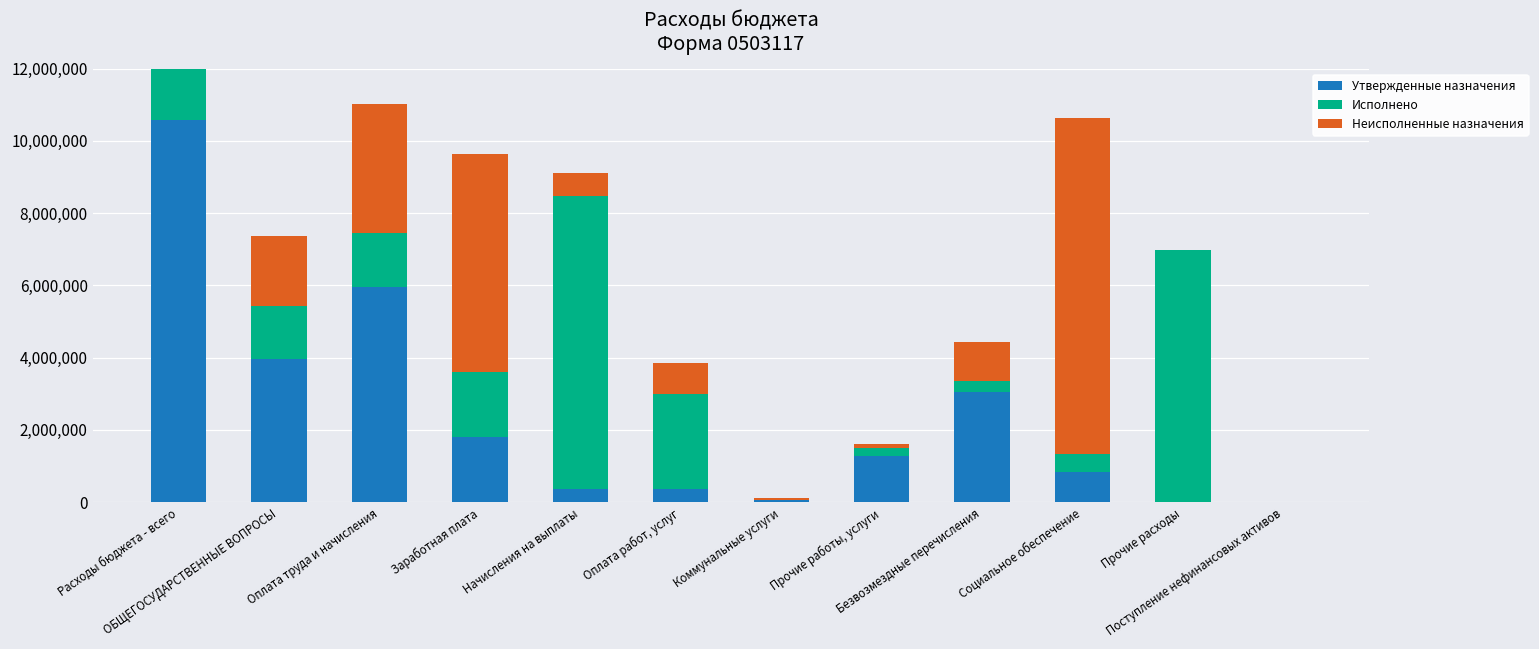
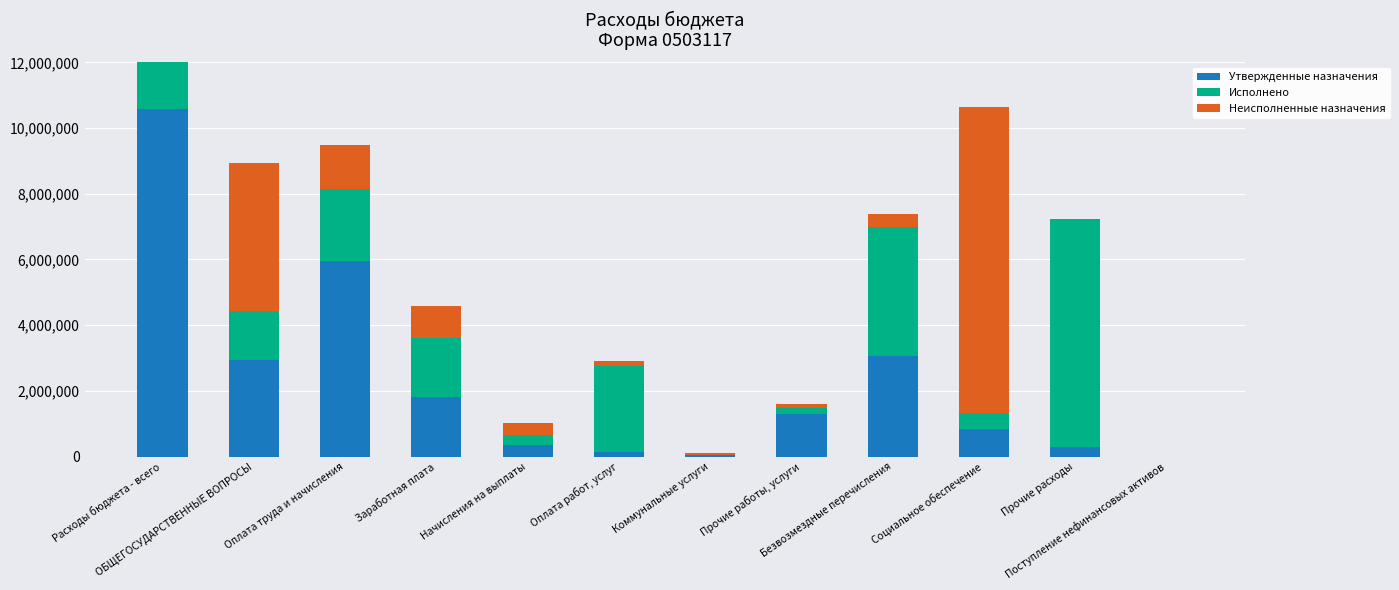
  {
    "Утвержденные назначения": {
      "Расходы бюджета - всего": "10,600,000",
-     "ОБЩЕГОСУДАРСТВЕННЫЕ ВОПРОСЫ": "4,000,000",
+     "ОБЩЕГОСУДАРСТВЕННЫЕ ВОПРОСЫ": "3,000,000",
      "Оплата труда и начисления": "6,000,000",
      "Заработная плата": "1,800,000",
      "Начисления на выплаты": "400,000",
-     "Оплата работ, услуг": "400,000",
+     "Оплата работ, услуг": "100,000",
      "Прочие работы, услуги": "1,300,000",
      "Безвозмездные перечисления": "3,100,000",
      "Социальное обеспечение": "800,000",
-     "Прочие расходы": "0"
+     "Прочие расходы": "300,000"
    },
    "Исполнено": {
      "ОБЩЕГОСУДАРСТВЕННЫЕ ВОПРОСЫ": "1,500,000",
-     "Оплата труда и начисления": "1,500,000",
+     "Оплата труда и начисления": "2,200,000",
      "Заработная плата": "1,800,000",
-     "Начисления на выплаты": "8,100,000",
+     "Начисления на выплаты": "300,000",
      "Оплата работ, услуг": "2,600,000",
      "Прочие работы, услуги": "200,000",
-     "Безвозмездные перечисления": "300,000",
+     "Безвозмездные перечисления": "3,900,000",
      "Социальное обеспечение": "500,000",
      "Прочие расходы": "7,000,000"
    },
    "Неисполненные назначения": {
-     "ОБЩЕГОСУДАРСТВЕННЫЕ ВОПРОСЫ": "1,900,000",
-     "Оплата труда и начисления": "3,600,000",
-     "Заработная плата": "6,000,000",
-     "Начисления на выплаты": "700,000",
-     "Оплата работ, услуг": "800,000",
+     "ОБЩЕГОСУДАРСТВЕННЫЕ ВОПРОСЫ": "4,500,000",
+     "Оплата труда и начисления": "1,300,000",
+     "Заработная плата": "1,000,000",
+     "Начисления на выплаты": "400,000",
+     "Оплата работ, услуг": "200,000",
      "Прочие работы, услуги": "100,000",
-     "Безвозмездные перечисления": "1,100,000",
+     "Безвозмездные перечисления": "400,000",
      "Социальное обеспечение": "9,300,000",
      "Поступление нефинансовых активов": "0"
    }
  }
